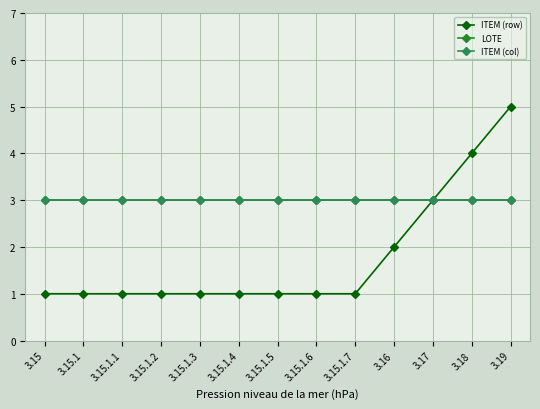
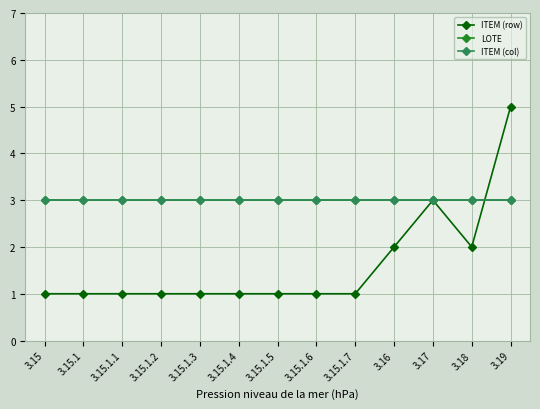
  {
    "ITEM (row)": {
      "3.15": 1,
      "3.15.1": 1,
      "3.15.1.1": 1,
      "3.15.1.2": 1,
      "3.15.1.3": 1,
      "3.15.1.4": 1,
      "3.15.1.5": 1,
      "3.15.1.6": 1,
      "3.15.1.7": 1,
      "3.16": 2,
-     "3.18": 4,
+     "3.18": 2,
      "3.19": 5
    },
    "ITEM (col)": {
      "3.15": 3,
      "3.15.1": 3,
      "3.15.1.1": 3,
      "3.15.1.2": 3,
      "3.15.1.3": 3,
      "3.15.1.4": 3,
      "3.15.1.5": 3,
      "3.15.1.6": 3,
      "3.15.1.7": 3,
      "3.16": 3,
      "3.18": 3,
      "3.19": 3
    }
  }
